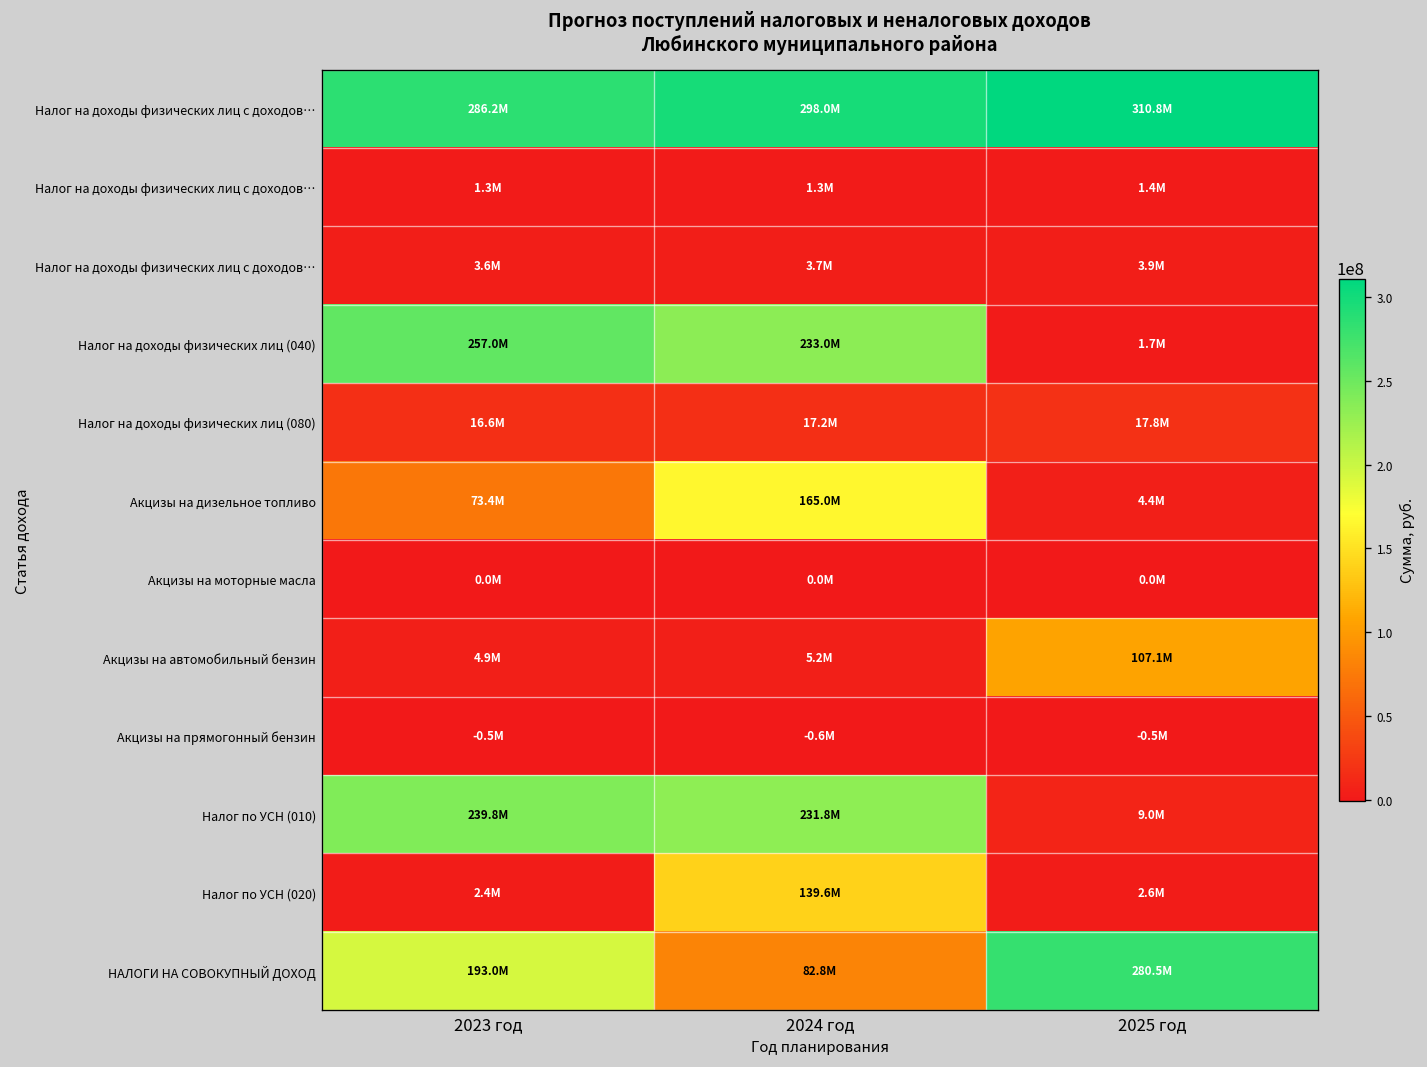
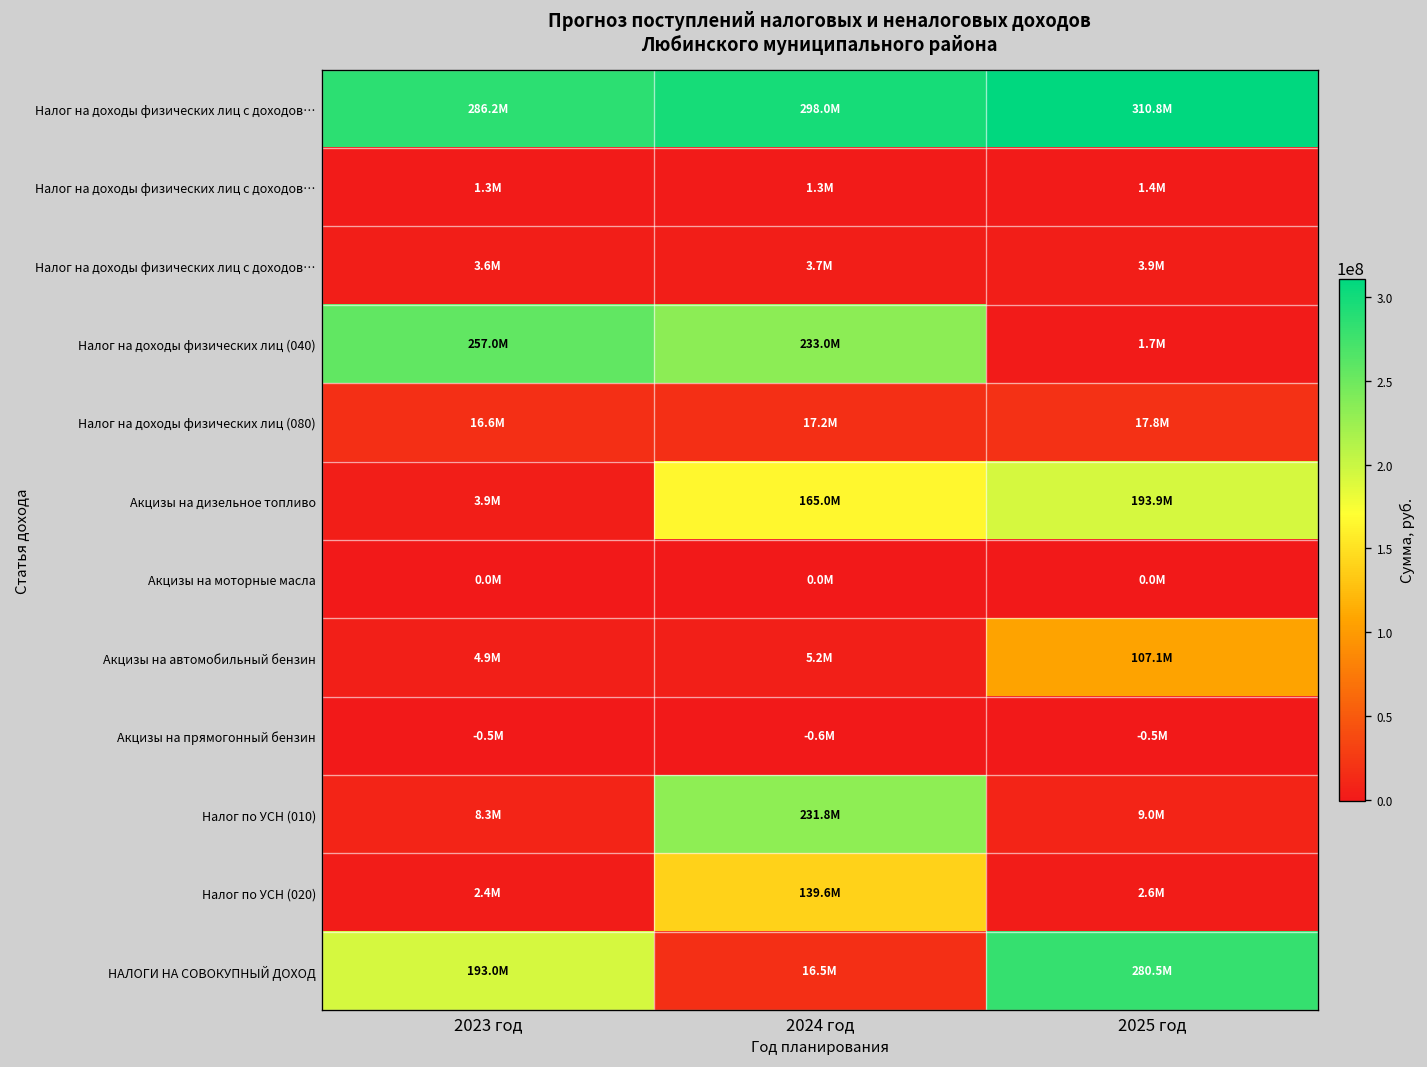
  {
    "Налог на доходы физических лиц (040)": {
      "2023 год": "257.0M",
      "2024 год": "233.0M",
      "2025 год": "1.7M"
    },
    "Налог на доходы физических лиц (080)": {
      "2023 год": "16.6M",
      "2024 год": "17.2M",
      "2025 год": "17.8M"
    },
    "Акцизы на дизельное топливо": {
-     "2023 год": "73.4M",
+     "2023 год": "3.9M",
      "2024 год": "165.0M",
-     "2025 год": "4.4M"
+     "2025 год": "193.9M"
    },
    "Акцизы на моторные масла": {
      "2023 год": "0.0M",
      "2024 год": "0.0M",
      "2025 год": "0.0M"
    },
    "Акцизы на автомобильный бензин": {
      "2023 год": "4.9M",
      "2024 год": "5.2M",
      "2025 год": "107.1M"
    },
    "Акцизы на прямогонный бензин": {
      "2023 год": "-0.5M",
      "2024 год": "-0.6M",
      "2025 год": "-0.5M"
    },
    "Налог по УСН (010)": {
-     "2023 год": "239.8M",
+     "2023 год": "8.3M",
      "2024 год": "231.8M",
      "2025 год": "9.0M"
    },
    "Налог по УСН (020)": {
      "2023 год": "2.4M",
      "2024 год": "139.6M",
      "2025 год": "2.6M"
    },
    "НАЛОГИ НА СОВОКУПНЫЙ ДОХОД": {
      "2023 год": "193.0M",
-     "2024 год": "82.8M",
+     "2024 год": "16.5M",
      "2025 год": "280.5M"
    }
  }
